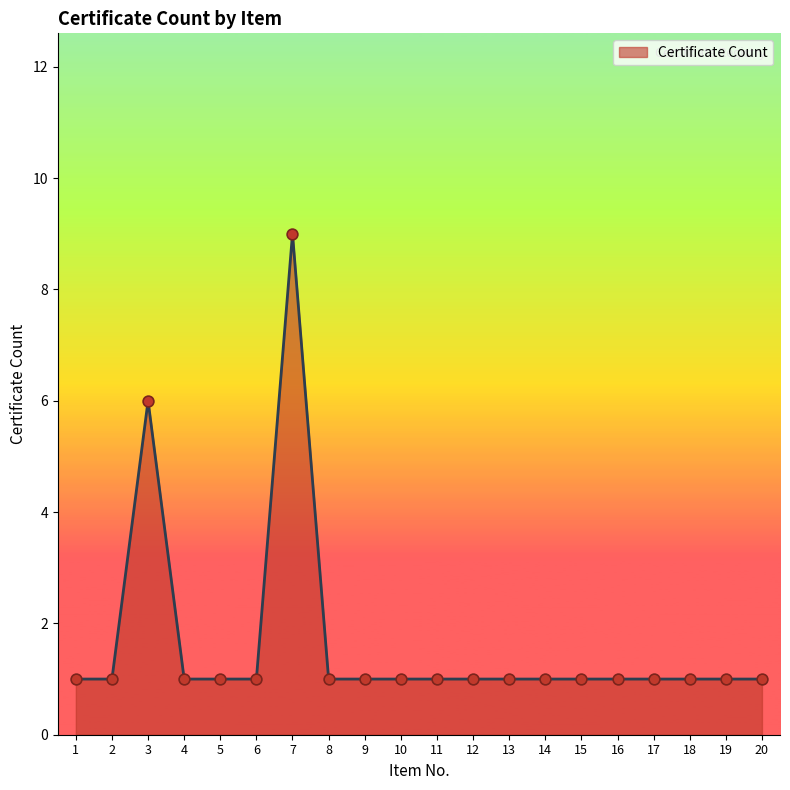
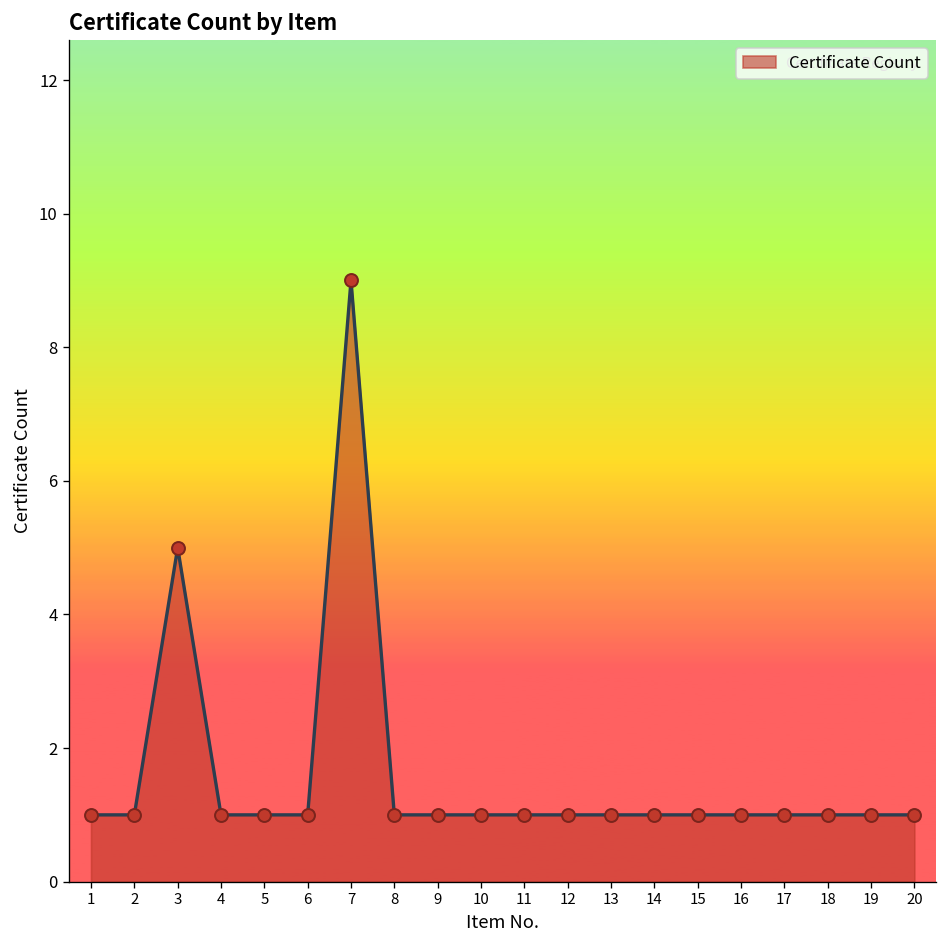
  {
    "1": 1,
    "2": 1,
-   "3": 6,
+   "3": 5,
    "4": 1,
    "5": 1,
    "6": 1,
    "7": 9,
    "8": 1,
    "9": 1,
    "10": 1,
    "11": 1,
    "12": 1,
    "13": 1,
    "14": 1,
    "15": 1,
    "16": 1,
    "17": 1,
    "18": 1,
    "19": 1,
    "20": 1
  }
